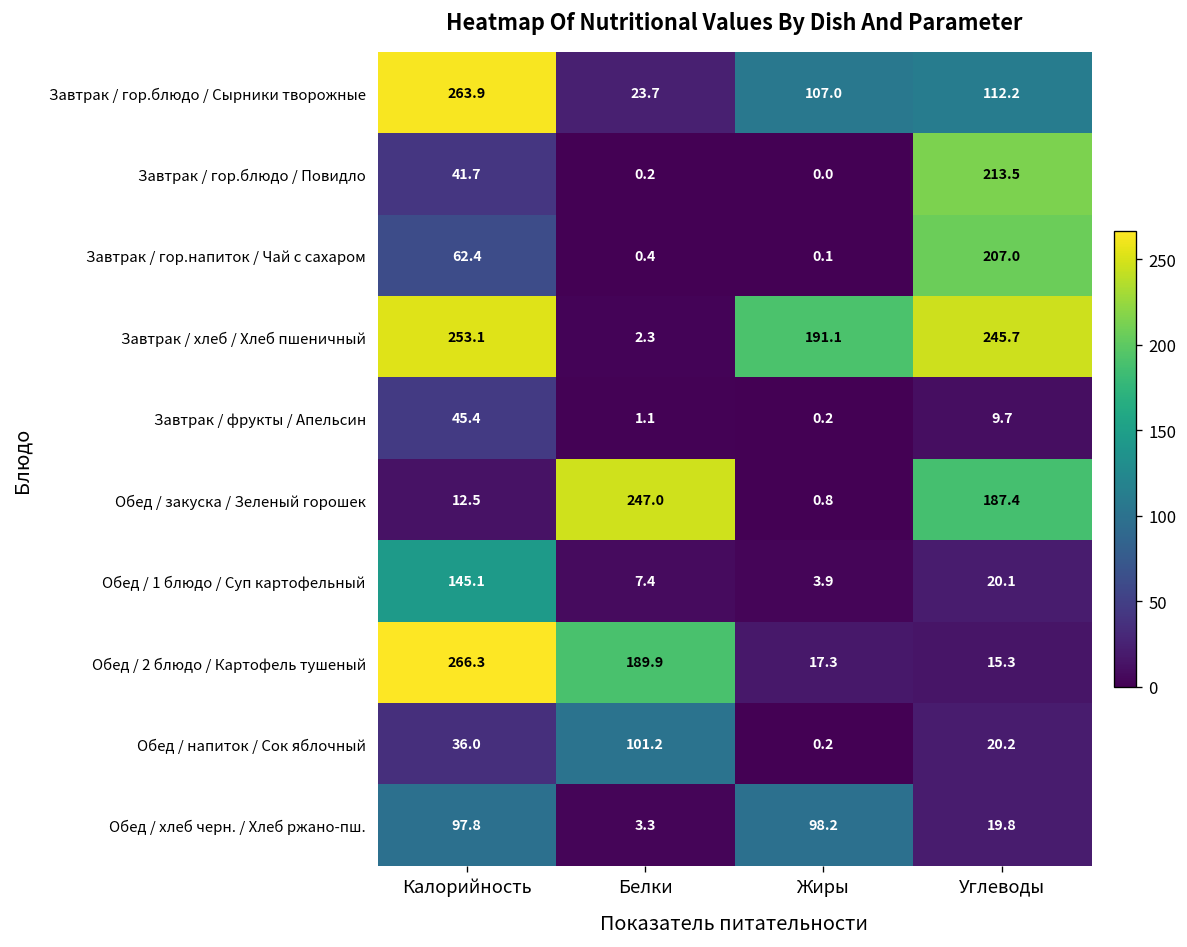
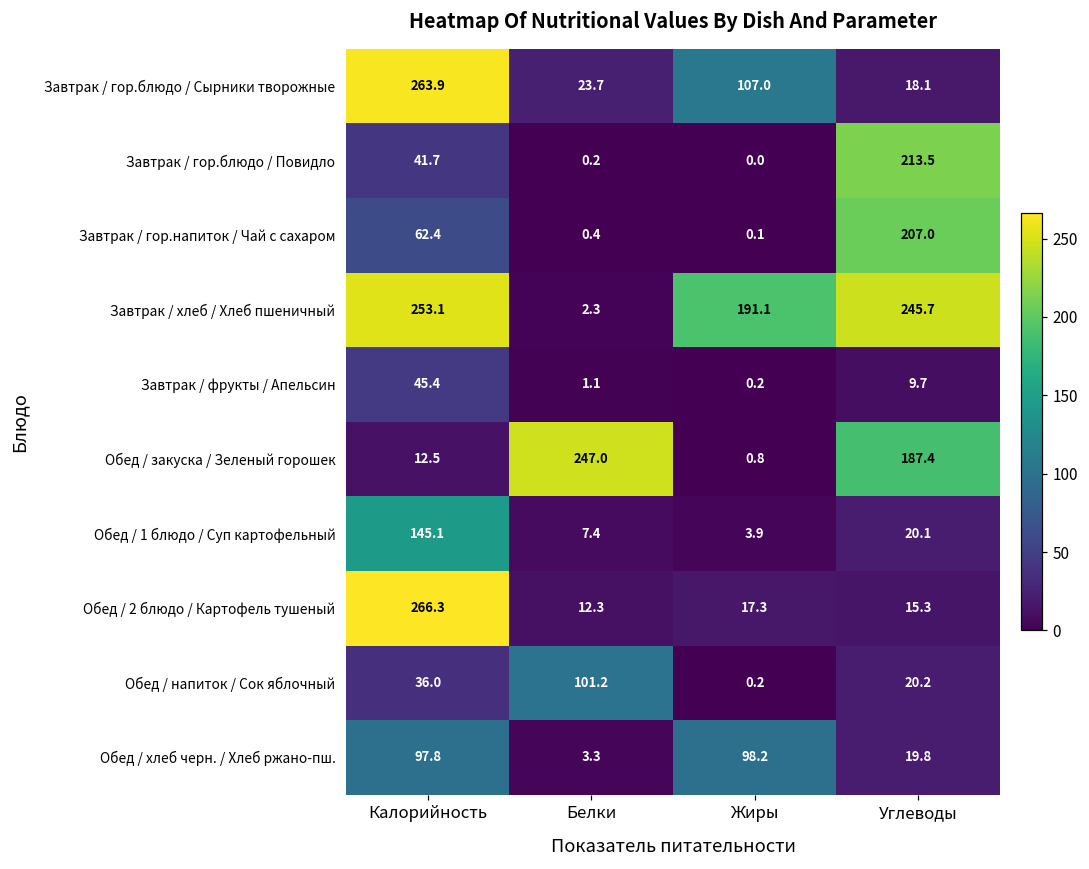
  {
    "Завтрак / гор.блюдо / Сырники творожные": {
      "Калорийность": 263.9,
      "Белки": 23.7,
      "Жиры": 107.0,
-     "Углеводы": 112.2
+     "Углеводы": 18.1
    },
    "Завтрак / гор.блюдо / Повидло": {
      "Калорийность": 41.7,
      "Белки": 0.2,
      "Жиры": 0.0,
      "Углеводы": 213.5
    },
    "Завтрак / гор.напиток / Чай с сахаром": {
      "Калорийность": 62.4,
      "Белки": 0.4,
      "Жиры": 0.1,
      "Углеводы": 207.0
    },
    "Завтрак / хлеб / Хлеб пшеничный": {
      "Калорийность": 253.1,
      "Белки": 2.3,
      "Жиры": 191.1,
      "Углеводы": 245.7
    },
    "Завтрак / фрукты / Апельсин": {
      "Калорийность": 45.4,
      "Белки": 1.1,
      "Жиры": 0.2,
      "Углеводы": 9.7
    },
    "Обед / закуска / Зеленый горошек": {
      "Калорийность": 12.5,
      "Белки": 247.0,
      "Жиры": 0.8,
      "Углеводы": 187.4
    },
    "Обед / 1 блюдо / Суп картофельный": {
      "Калорийность": 145.1,
      "Белки": 7.4,
      "Жиры": 3.9,
      "Углеводы": 20.1
    },
    "Обед / 2 блюдо / Картофель тушеный": {
      "Калорийность": 266.3,
-     "Белки": 189.9,
+     "Белки": 12.3,
      "Жиры": 17.3,
      "Углеводы": 15.3
    },
    "Обед / напиток / Сок яблочный": {
      "Калорийность": 36.0,
      "Белки": 101.2,
      "Жиры": 0.2,
      "Углеводы": 20.2
    },
    "Обед / хлеб черн. / Хлеб ржано-пш.": {
      "Калорийность": 97.8,
      "Белки": 3.3,
      "Жиры": 98.2,
      "Углеводы": 19.8
    }
  }
